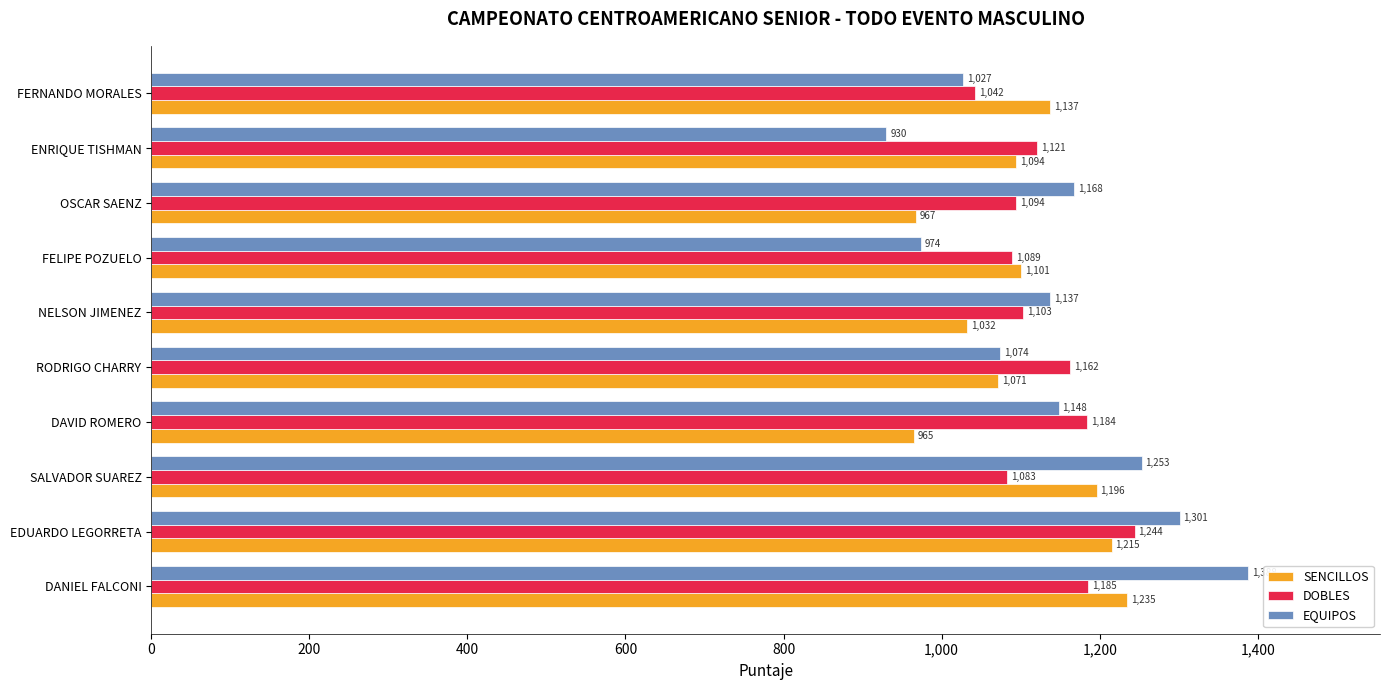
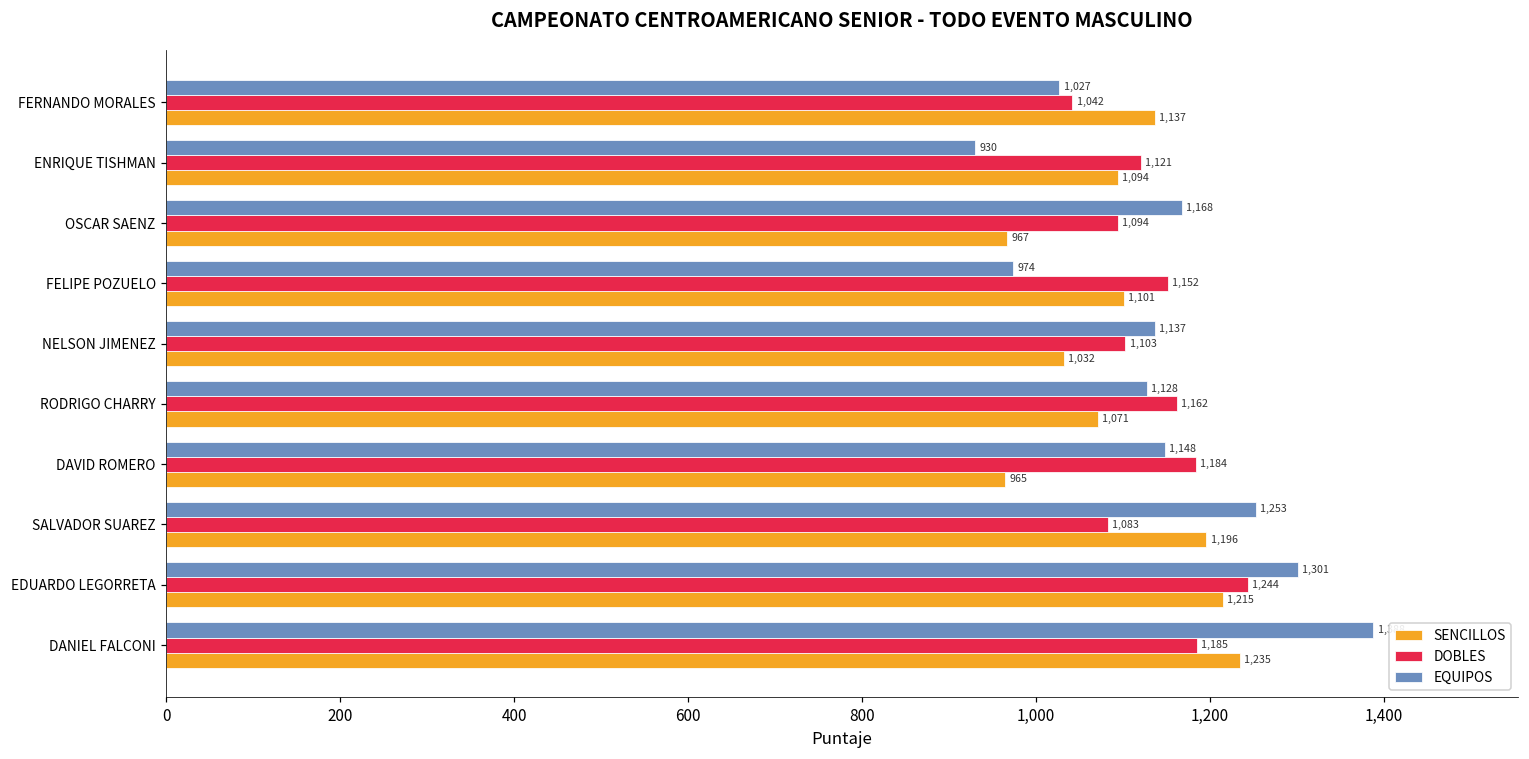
  {
    "SENCILLOS": {
      "FERNANDO MORALES": "1,137",
      "ENRIQUE TISHMAN": "1,094",
      "OSCAR SAENZ": "967",
      "FELIPE POZUELO": "1,101",
      "NELSON JIMENEZ": "1,032",
      "RODRIGO CHARRY": "1,071",
      "DAVID ROMERO": "965",
      "SALVADOR SUAREZ": "1,196",
      "EDUARDO LEGORRETA": "1,215",
      "DANIEL FALCONI": "1,235"
    },
    "DOBLES": {
      "FERNANDO MORALES": "1,042",
      "ENRIQUE TISHMAN": "1,121",
      "OSCAR SAENZ": "1,094",
-     "FELIPE POZUELO": "1,089",
+     "FELIPE POZUELO": "1,152",
      "NELSON JIMENEZ": "1,103",
      "RODRIGO CHARRY": "1,162",
      "DAVID ROMERO": "1,184",
      "SALVADOR SUAREZ": "1,083",
      "EDUARDO LEGORRETA": "1,244",
      "DANIEL FALCONI": "1,185"
    },
    "EQUIPOS": {
      "FERNANDO MORALES": "1,027",
      "ENRIQUE TISHMAN": "930",
      "OSCAR SAENZ": "1,168",
      "FELIPE POZUELO": "974",
      "NELSON JIMENEZ": "1,137",
-     "RODRIGO CHARRY": "1,074",
+     "RODRIGO CHARRY": "1,128",
      "DAVID ROMERO": "1,148",
      "SALVADOR SUAREZ": "1,253",
      "EDUARDO LEGORRETA": "1,301"
    }
  }
